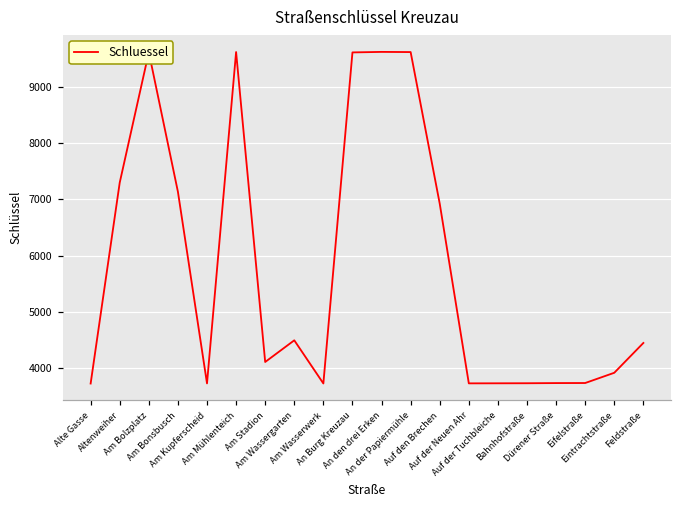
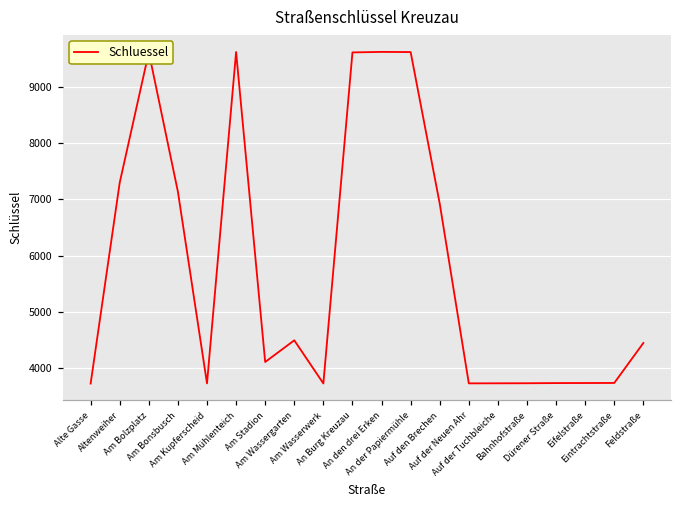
  {
    "Alte Gasse": 3700,
    "Altenweiher": 7300,
    "Am Bonsbusch": 7100,
    "Am Kupferscheid": 3700,
    "Am Mühlenteich": 9600,
    "Am Stadion": 4100,
    "Am Wassergarten": 4500,
    "Am Wasserwerk": 3700,
    "An Burg Kreuzau": 9600,
    "An den drei Erken": 9600,
    "An der Papiermühle": 9600,
    "Auf den Brechen": 6900,
    "Auf der Neuen Ahr": 3700,
    "Auf der Tuchbleiche": 3700,
    "Bahnhofstraße": 3700,
    "Dürener Straße": 3700,
    "Eifelstraße": 3700,
-   "Eintrachtstraße": 3900,
+   "Eintrachtstraße": 3700,
    "Feldstraße": 4400
  }
